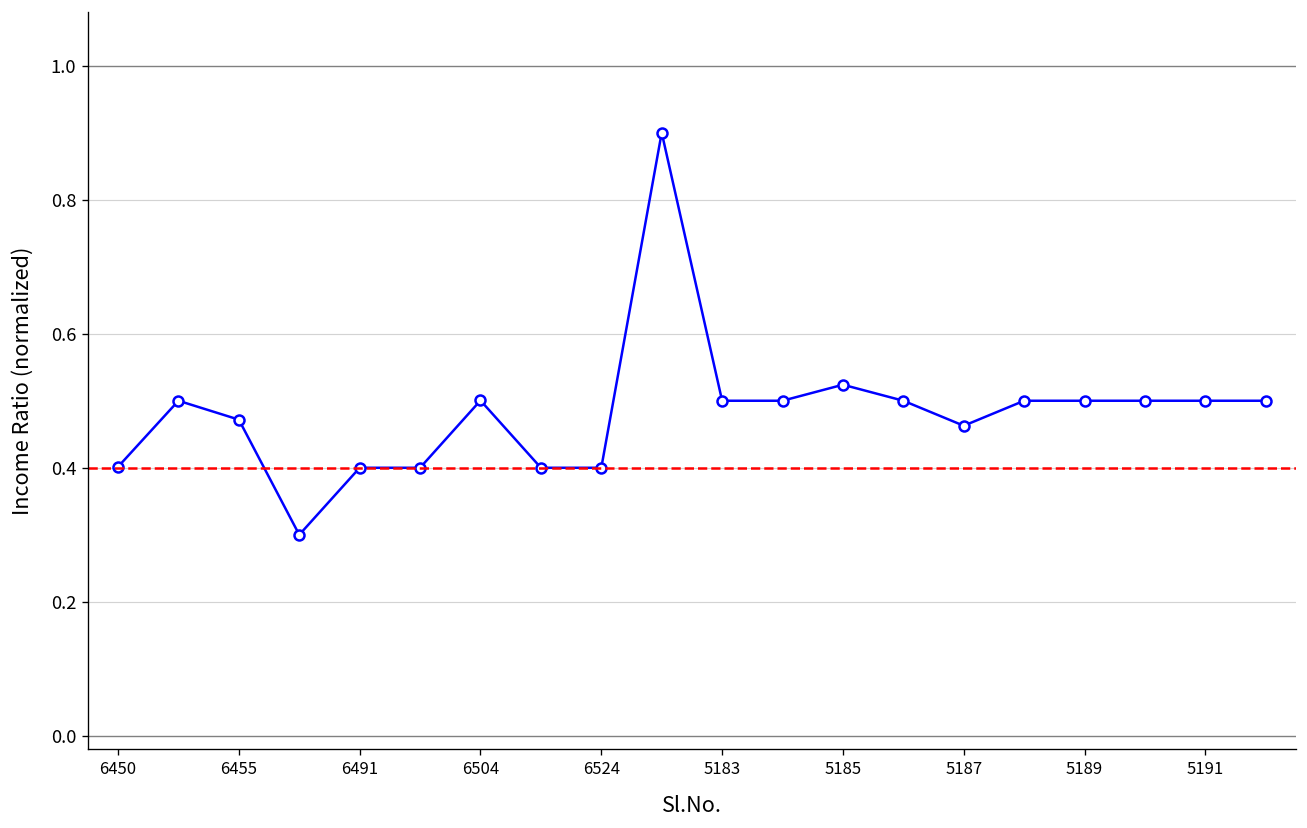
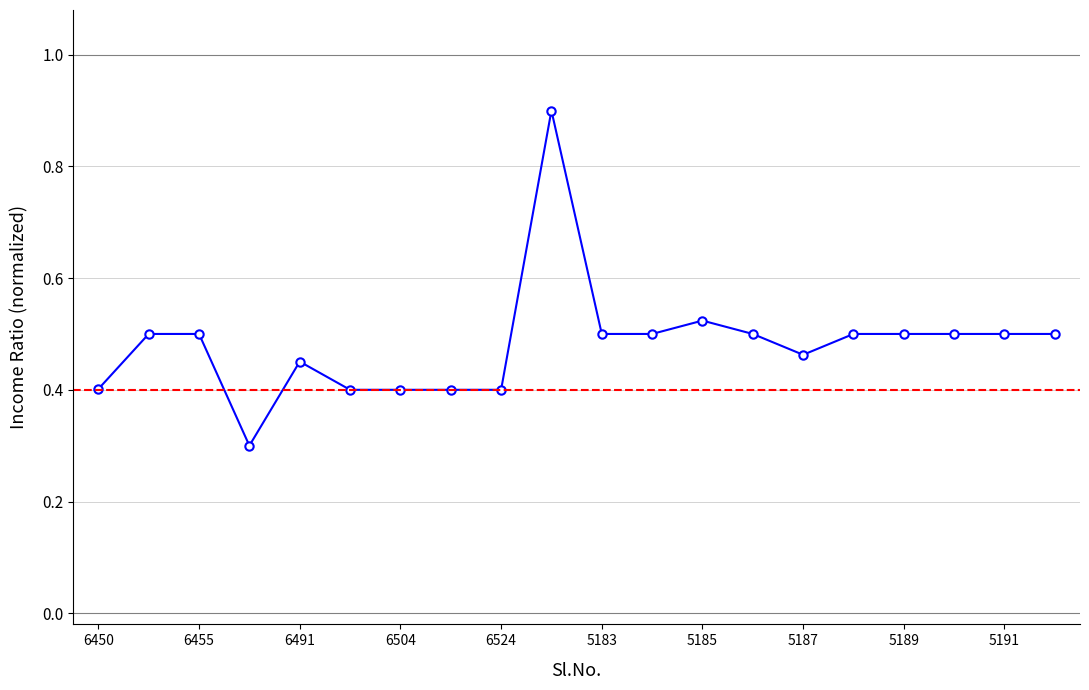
  {
    "6450": 0.40,
-   "6455": 0.47,
-   "6491": 0.40,
-   "6504": 0.50,
+   "6455": 0.50,
+   "6491": 0.45,
+   "6504": 0.40,
    "6524": 0.40,
    "5183": 0.50,
    "5185": 0.52,
    "5187": 0.46,
    "5189": 0.50,
    "5191": 0.50
  }
